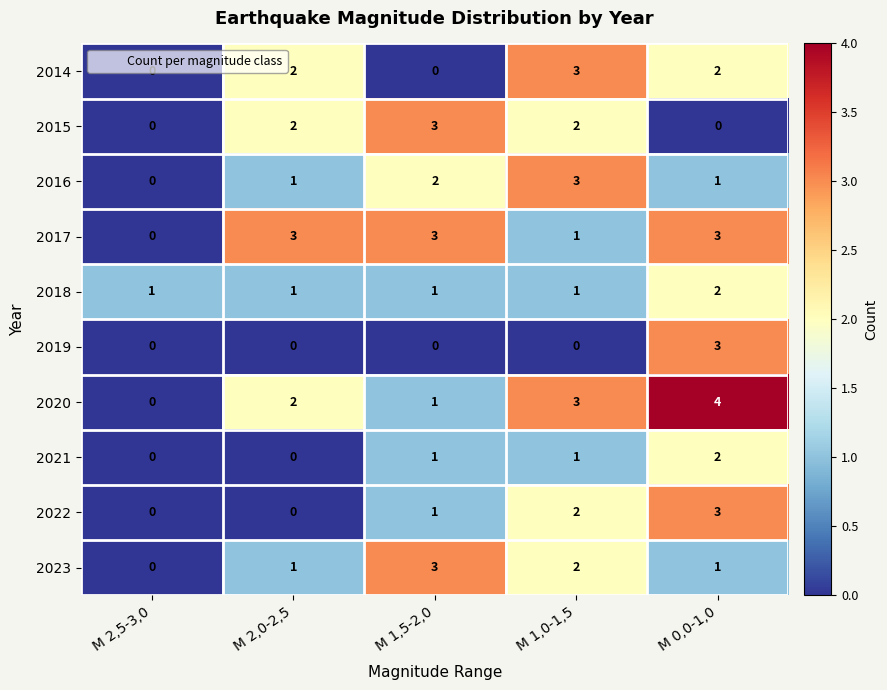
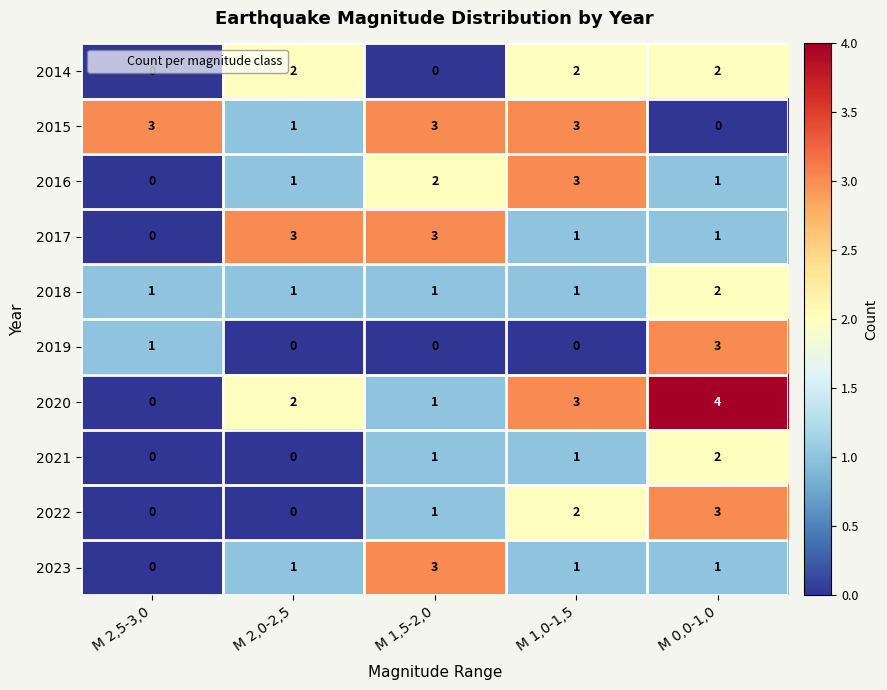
  {
    "2014": {
      "M 2,0-2,5": 2,
      "M 1,5-2,0": 0,
-     "M 1,0-1,5": 3,
+     "M 1,0-1,5": 2,
      "M 0,0-1,0": 2
    },
    "2015": {
-     "M 2,5-3,0": 0,
-     "M 2,0-2,5": 2,
+     "M 2,5-3,0": 3,
+     "M 2,0-2,5": 1,
      "M 1,5-2,0": 3,
-     "M 1,0-1,5": 2,
+     "M 1,0-1,5": 3,
      "M 0,0-1,0": 0
    },
    "2016": {
      "M 2,5-3,0": 0,
      "M 2,0-2,5": 1,
      "M 1,5-2,0": 2,
      "M 1,0-1,5": 3,
      "M 0,0-1,0": 1
    },
    "2017": {
      "M 2,5-3,0": 0,
      "M 2,0-2,5": 3,
      "M 1,5-2,0": 3,
      "M 1,0-1,5": 1,
-     "M 0,0-1,0": 3
+     "M 0,0-1,0": 1
    },
    "2018": {
      "M 2,5-3,0": 1,
      "M 2,0-2,5": 1,
      "M 1,5-2,0": 1,
      "M 1,0-1,5": 1,
      "M 0,0-1,0": 2
    },
    "2019": {
-     "M 2,5-3,0": 0,
+     "M 2,5-3,0": 1,
      "M 2,0-2,5": 0,
      "M 1,5-2,0": 0,
      "M 1,0-1,5": 0,
      "M 0,0-1,0": 3
    },
    "2020": {
      "M 2,5-3,0": 0,
      "M 2,0-2,5": 2,
      "M 1,5-2,0": 1,
      "M 1,0-1,5": 3,
      "M 0,0-1,0": 4
    },
    "2021": {
      "M 2,5-3,0": 0,
      "M 2,0-2,5": 0,
      "M 1,5-2,0": 1,
      "M 1,0-1,5": 1,
      "M 0,0-1,0": 2
    },
    "2022": {
      "M 2,5-3,0": 0,
      "M 2,0-2,5": 0,
      "M 1,5-2,0": 1,
      "M 1,0-1,5": 2,
      "M 0,0-1,0": 3
    },
    "2023": {
      "M 2,5-3,0": 0,
      "M 2,0-2,5": 1,
      "M 1,5-2,0": 3,
-     "M 1,0-1,5": 2,
+     "M 1,0-1,5": 1,
      "M 0,0-1,0": 1
    }
  }
